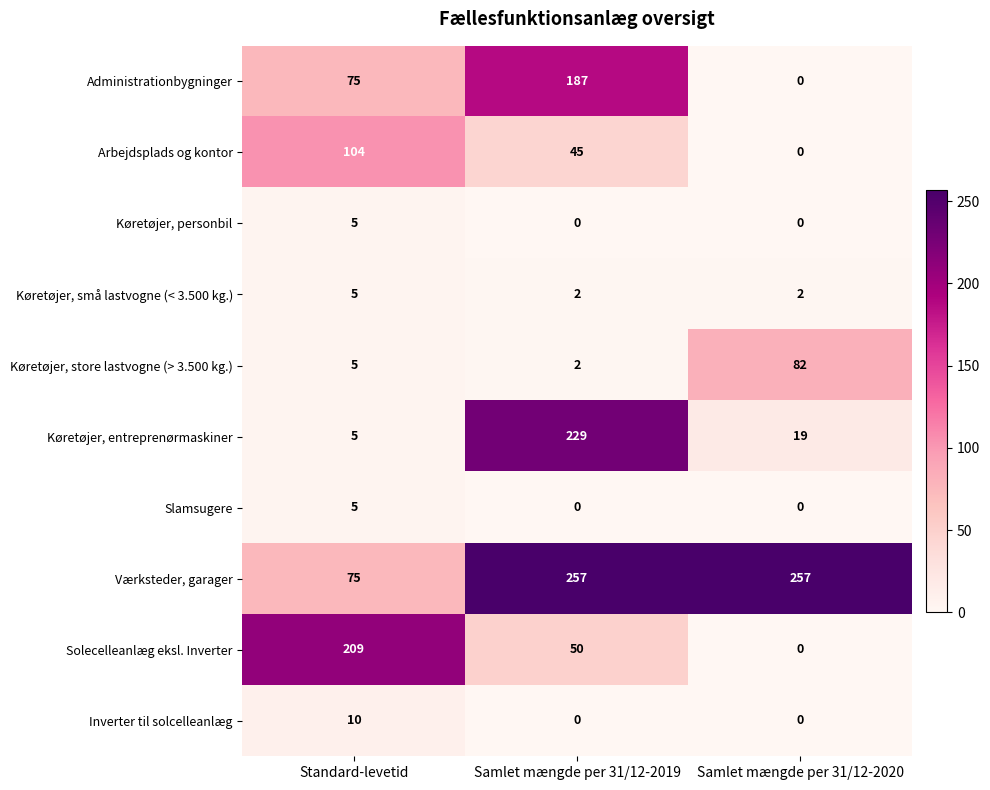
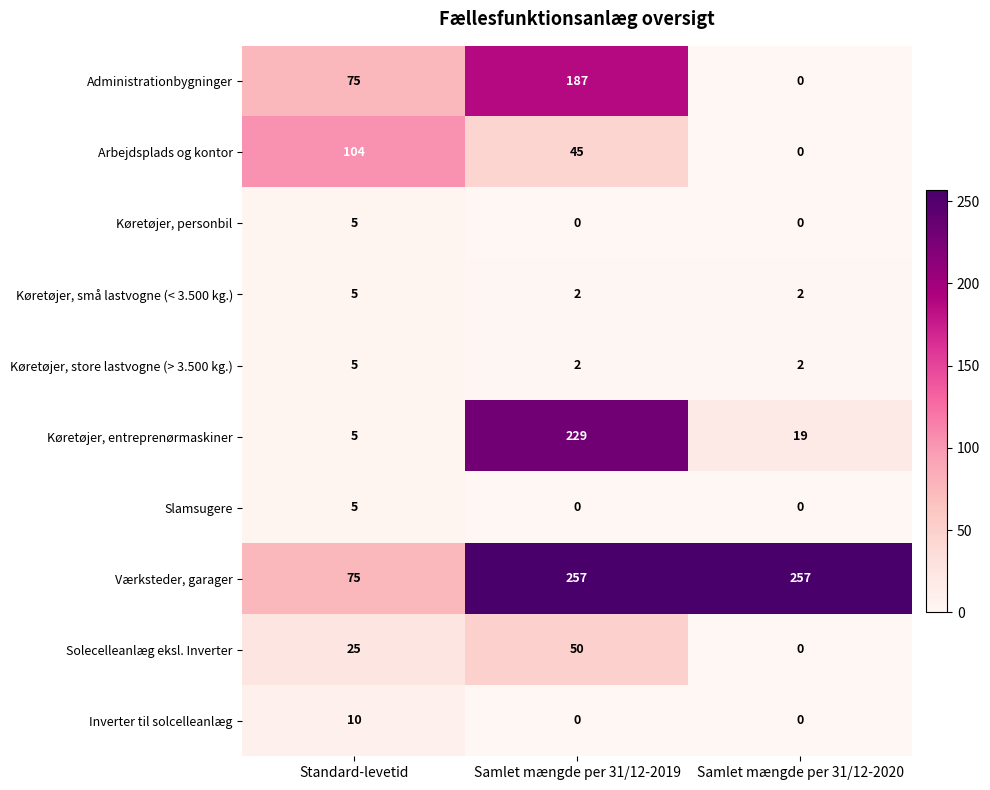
  {
    "Administrationbygninger": {
      "Standard-levetid": 75,
      "Samlet mængde per 31/12-2019": 187,
      "Samlet mængde per 31/12-2020": 0
    },
    "Arbejdsplads og kontor": {
      "Standard-levetid": 104,
      "Samlet mængde per 31/12-2019": 45,
      "Samlet mængde per 31/12-2020": 0
    },
    "Køretøjer, personbil": {
      "Standard-levetid": 5,
      "Samlet mængde per 31/12-2019": 0,
      "Samlet mængde per 31/12-2020": 0
    },
    "Køretøjer, små lastvogne (< 3.500 kg.)": {
      "Standard-levetid": 5,
      "Samlet mængde per 31/12-2019": 2,
      "Samlet mængde per 31/12-2020": 2
    },
    "Køretøjer, store lastvogne (> 3.500 kg.)": {
      "Standard-levetid": 5,
      "Samlet mængde per 31/12-2019": 2,
-     "Samlet mængde per 31/12-2020": 82
+     "Samlet mængde per 31/12-2020": 2
    },
    "Køretøjer, entreprenørmaskiner": {
      "Standard-levetid": 5,
      "Samlet mængde per 31/12-2019": 229,
      "Samlet mængde per 31/12-2020": 19
    },
    "Slamsugere": {
      "Standard-levetid": 5,
      "Samlet mængde per 31/12-2019": 0,
      "Samlet mængde per 31/12-2020": 0
    },
    "Værksteder, garager": {
      "Standard-levetid": 75,
      "Samlet mængde per 31/12-2019": 257,
      "Samlet mængde per 31/12-2020": 257
    },
    "Solecelleanlæg eksl. Inverter": {
-     "Standard-levetid": 209,
+     "Standard-levetid": 25,
      "Samlet mængde per 31/12-2019": 50,
      "Samlet mængde per 31/12-2020": 0
    },
    "Inverter til solcelleanlæg": {
      "Standard-levetid": 10,
      "Samlet mængde per 31/12-2019": 0,
      "Samlet mængde per 31/12-2020": 0
    }
  }
